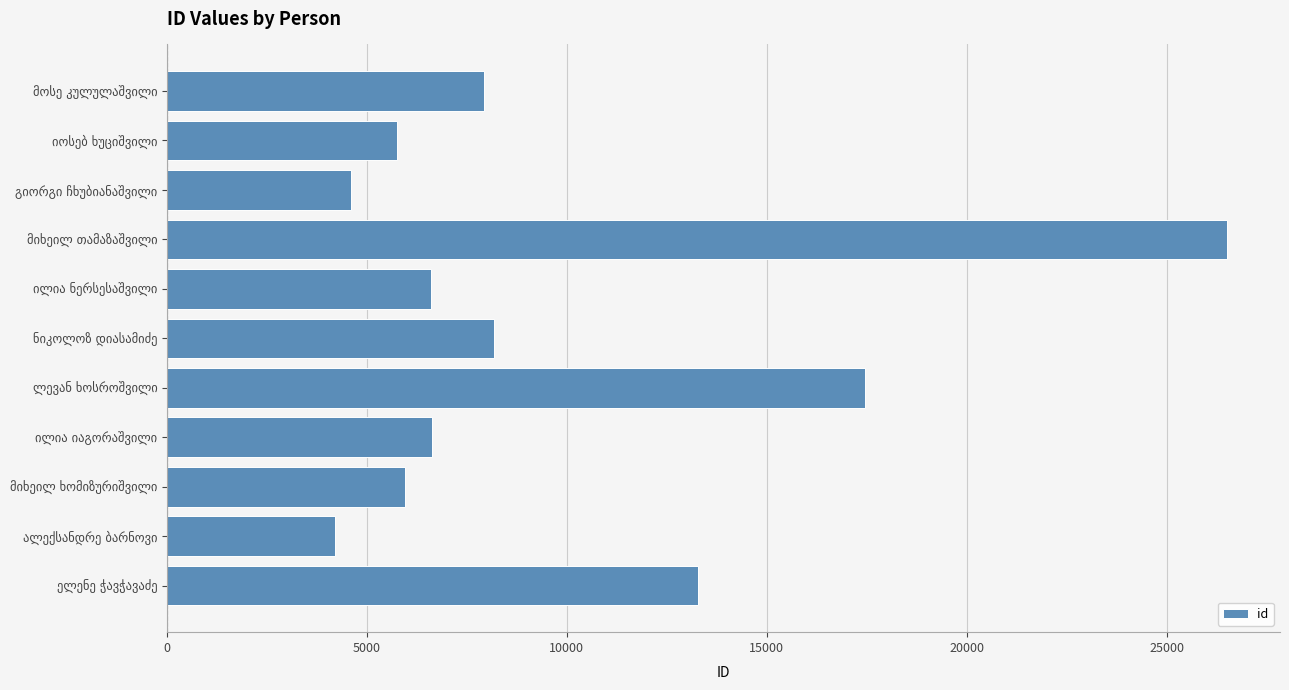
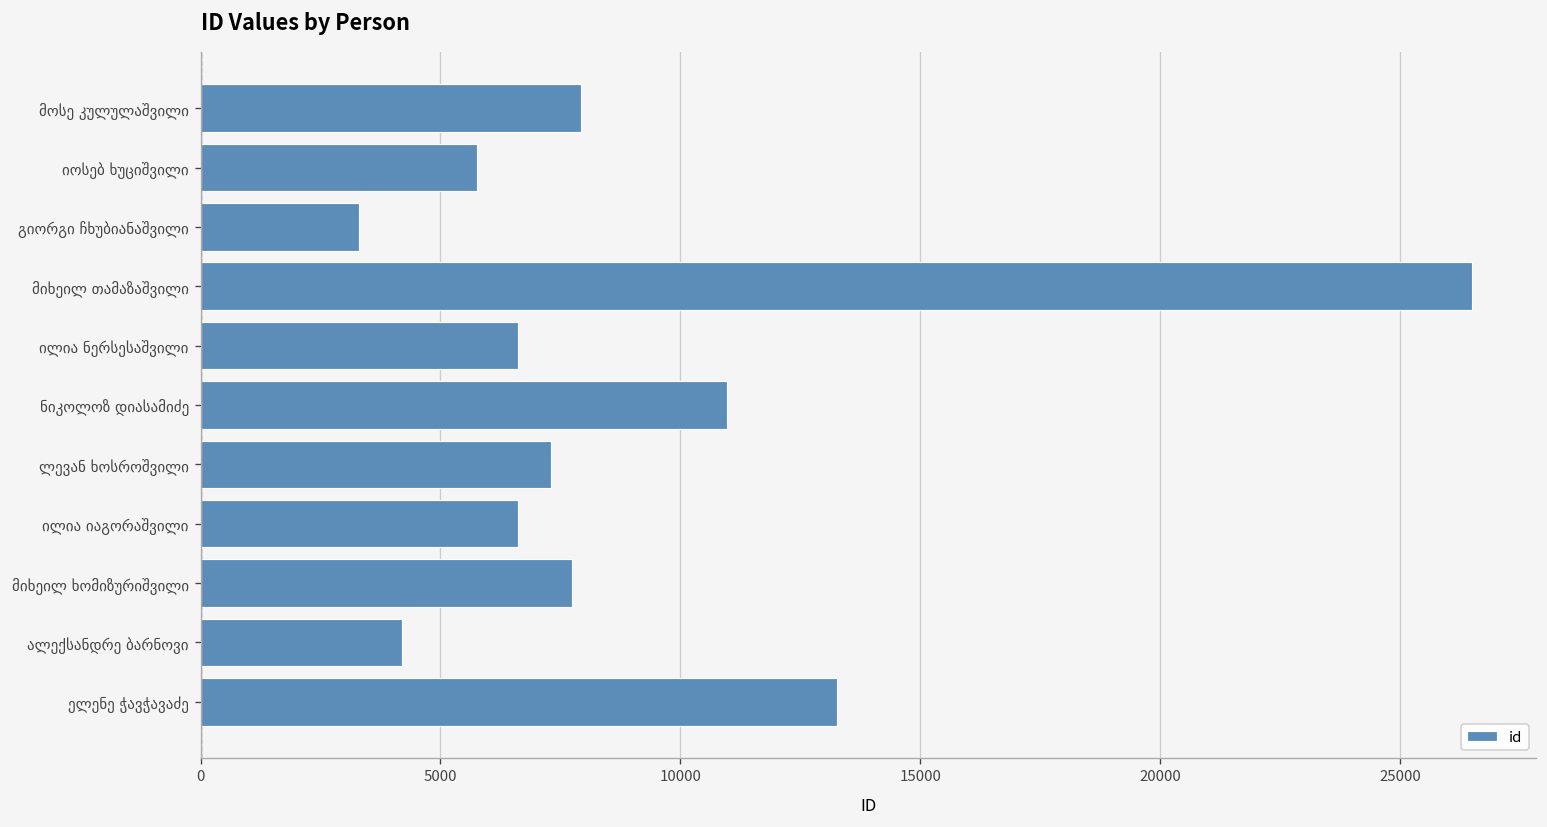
  {
    "მოსე კულულაშვილი": 7900,
    "იოსებ ხუციშვილი": 5800,
-   "გიორგი ჩხუბიანაშვილი": 4600,
+   "გიორგი ჩხუბიანაშვილი": 3300,
    "მიხეილ თამაზაშვილი": 26500,
    "ილია ნერსესაშვილი": 6600,
-   "ნიკოლოზ დიასამიძე": 8200,
-   "ლევან ხოსროშვილი": 17500,
+   "ნიკოლოზ დიასამიძე": 11000,
+   "ლევან ხოსროშვილი": 7300,
    "ილია იაგორაშვილი": 6600,
-   "მიხეილ ხომიზურიშვილი": 5900,
+   "მიხეილ ხომიზურიშვილი": 7700,
    "ალექსანდრე ბარნოვი": 4200,
    "ელენე ჭავჭავაძე": 13300
  }
